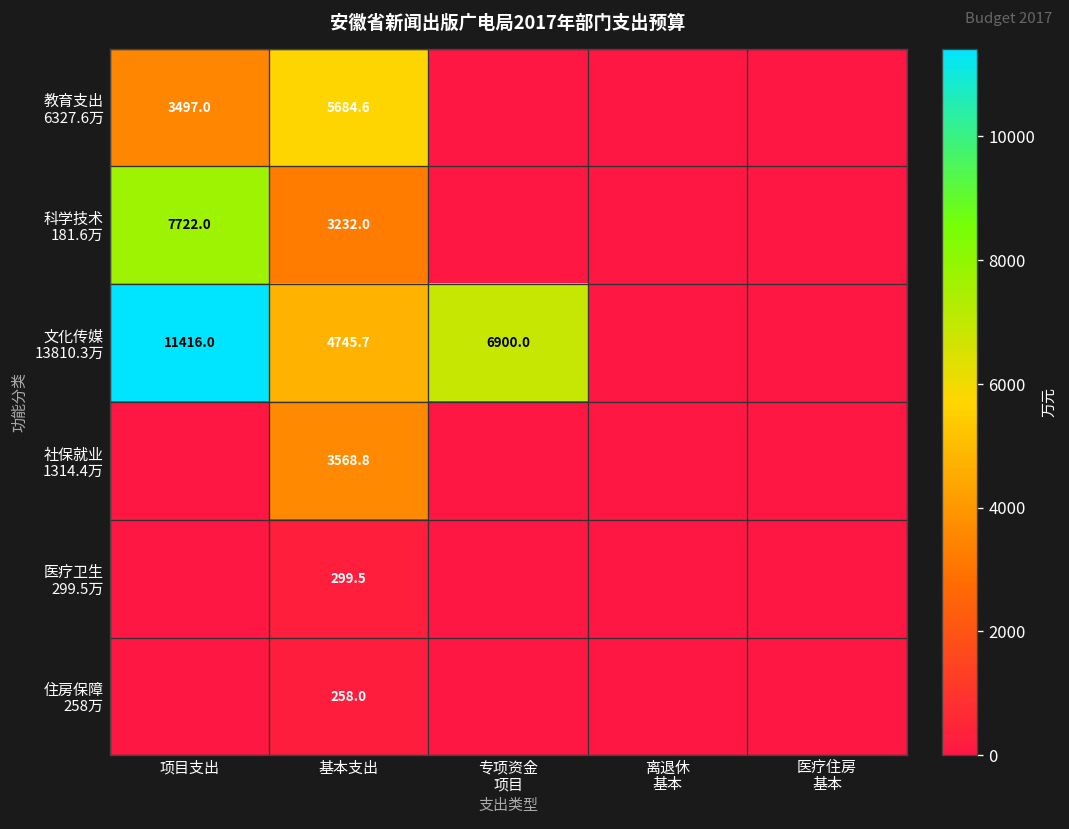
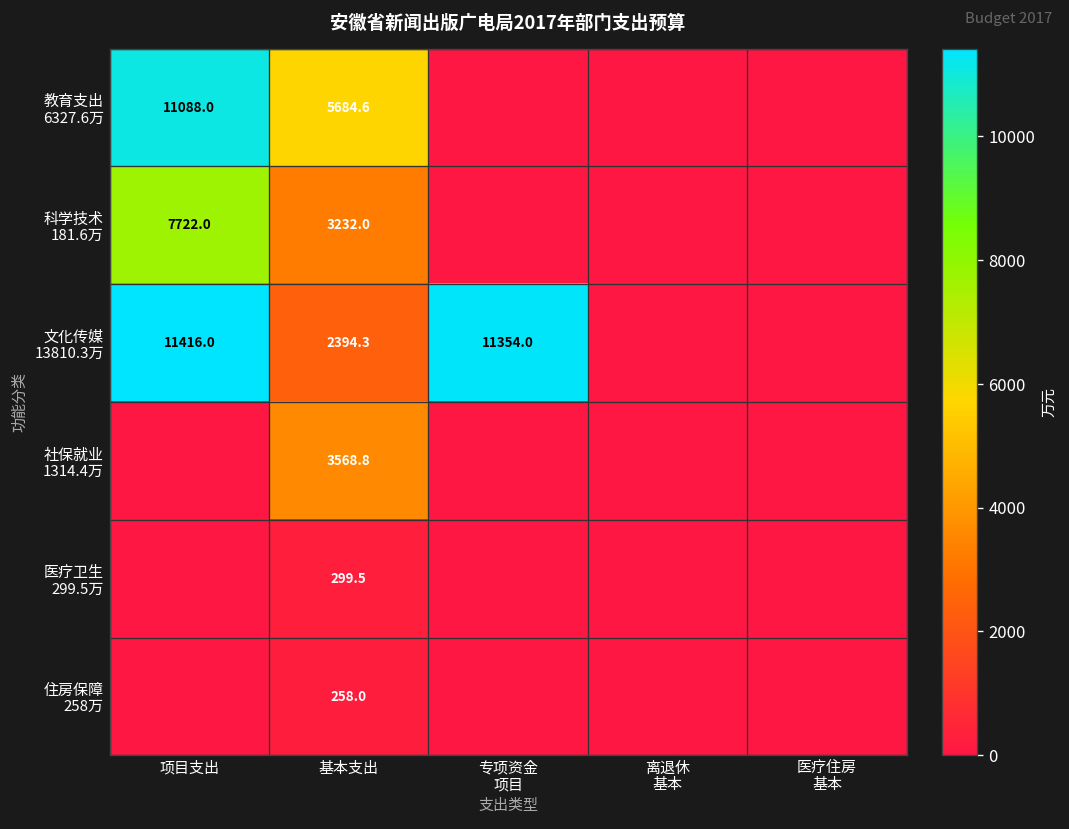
  {
    "教育支出 6327.6万": {
-     "项目支出": 3497.0,
+     "项目支出": 11088.0,
      "基本支出": 5684.6
    },
    "科学技术 181.6万": {
      "项目支出": 7722.0,
      "基本支出": 3232.0
    },
    "文化传媒 13810.3万": {
      "项目支出": 11416.0,
-     "基本支出": 4745.7,
-     "专项资金 项目": 6900.0
+     "基本支出": 2394.3,
+     "专项资金 项目": 11354.0
    },
    "社保就业 1314.4万": {
      "基本支出": 3568.8
    },
    "医疗卫生 299.5万": {
      "基本支出": 299.5
    },
    "住房保障 258万": {
      "基本支出": 258.0
    }
  }
